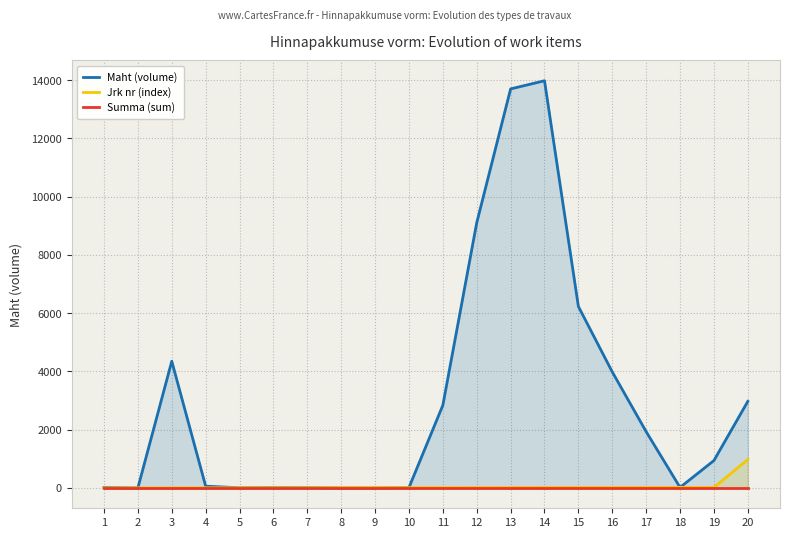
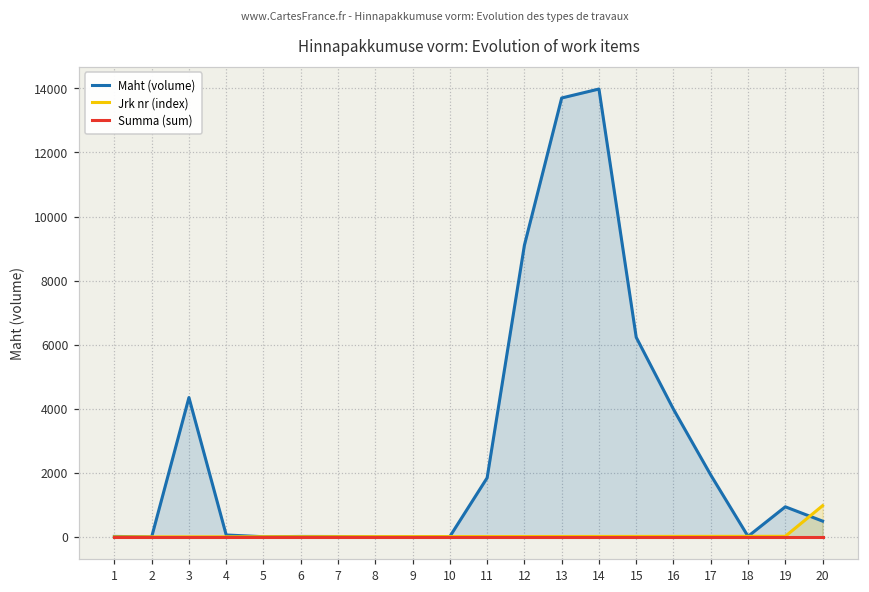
  {
    "Maht (volume)": {
      "3": 4400,
-     "11": 2800,
+     "11": 1800,
      "12": 9100,
      "13": 13700,
      "14": 14000,
      "15": 6200,
      "16": 4000,
      "17": 1900,
      "19": 900,
-     "20": 3000
+     "20": 500
    },
    "Jrk nr (index)": {
      "20": 1000
    },
    "Summa (sum)": {
      "20": 0
    }
  }
